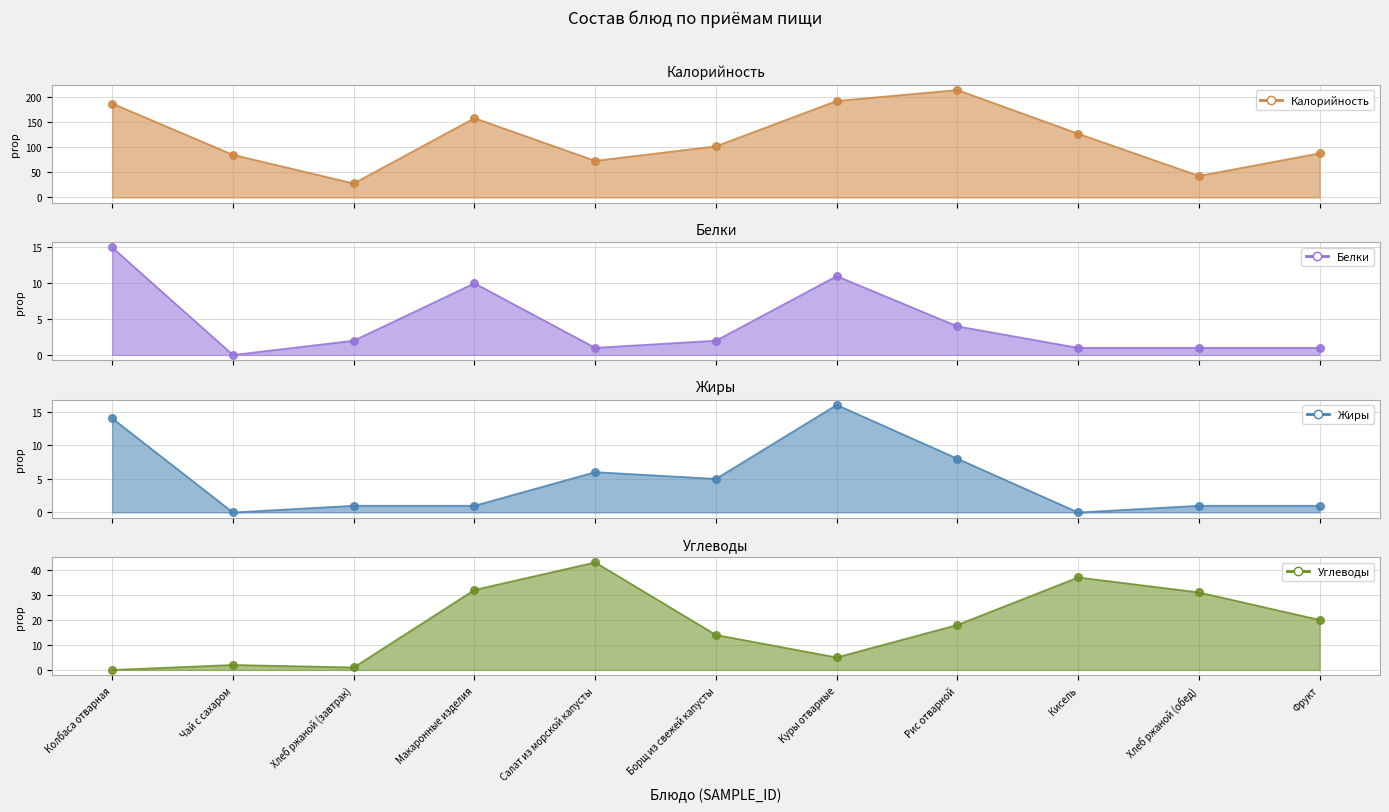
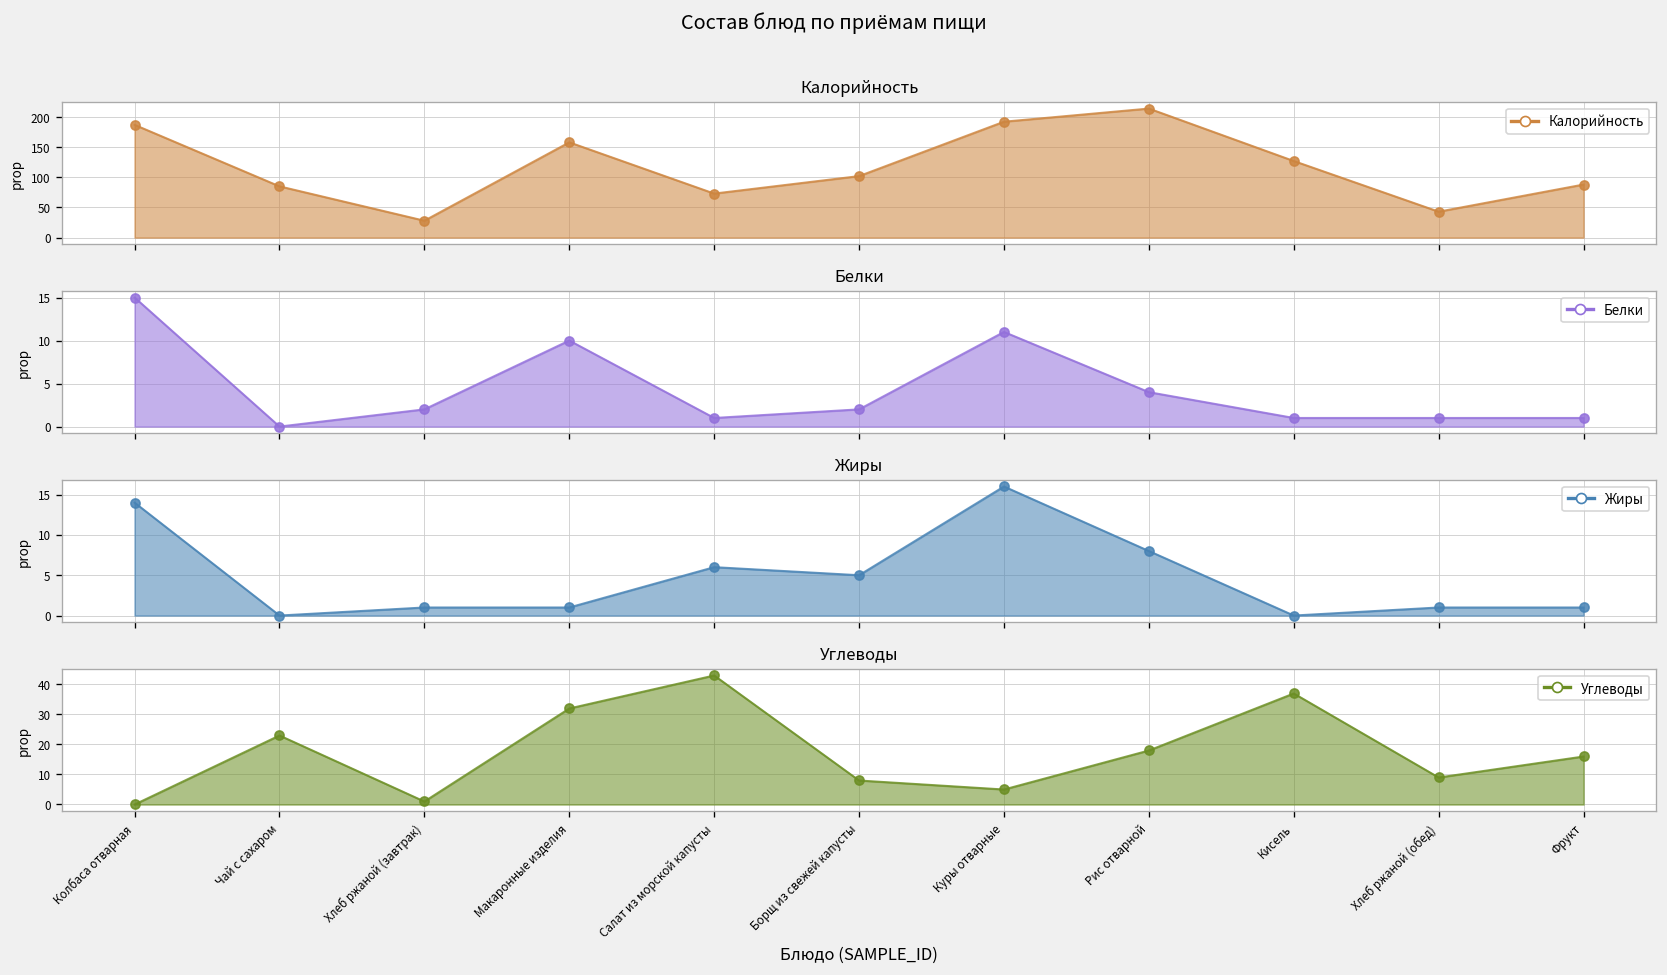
  {
    "Углеводы": {
      "Колбаса отварная": 0,
-     "Чай с сахаром": 2,
+     "Чай с сахаром": 23,
      "Хлеб ржаной (завтрак)": 1,
      "Макаронные изделия": 32,
      "Салат из морской капусты": 43,
-     "Борщ из свежей капусты": 14,
+     "Борщ из свежей капусты": 8,
      "Куры отварные": 5,
      "Рис отварной": 18,
      "Кисель": 37,
-     "Хлеб ржаной (обед)": 31,
-     "Фрукт": 20
+     "Хлеб ржаной (обед)": 9,
+     "Фрукт": 16
    }
  }
